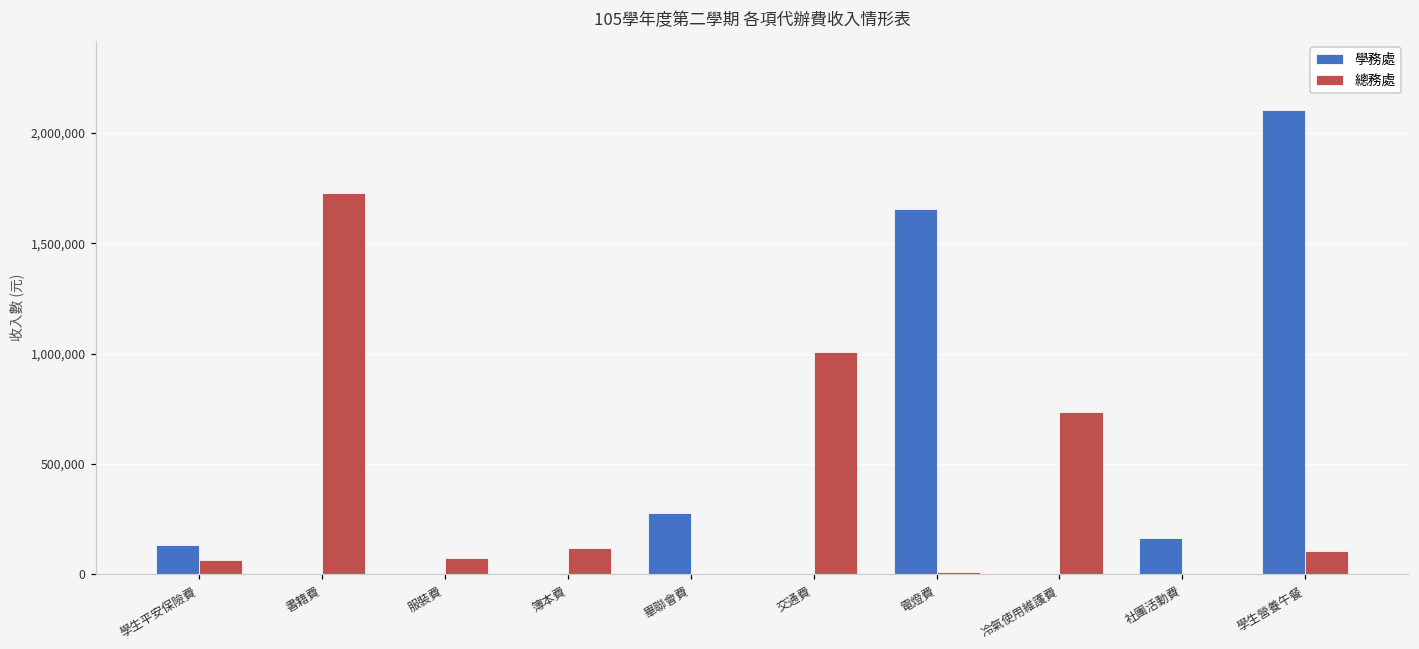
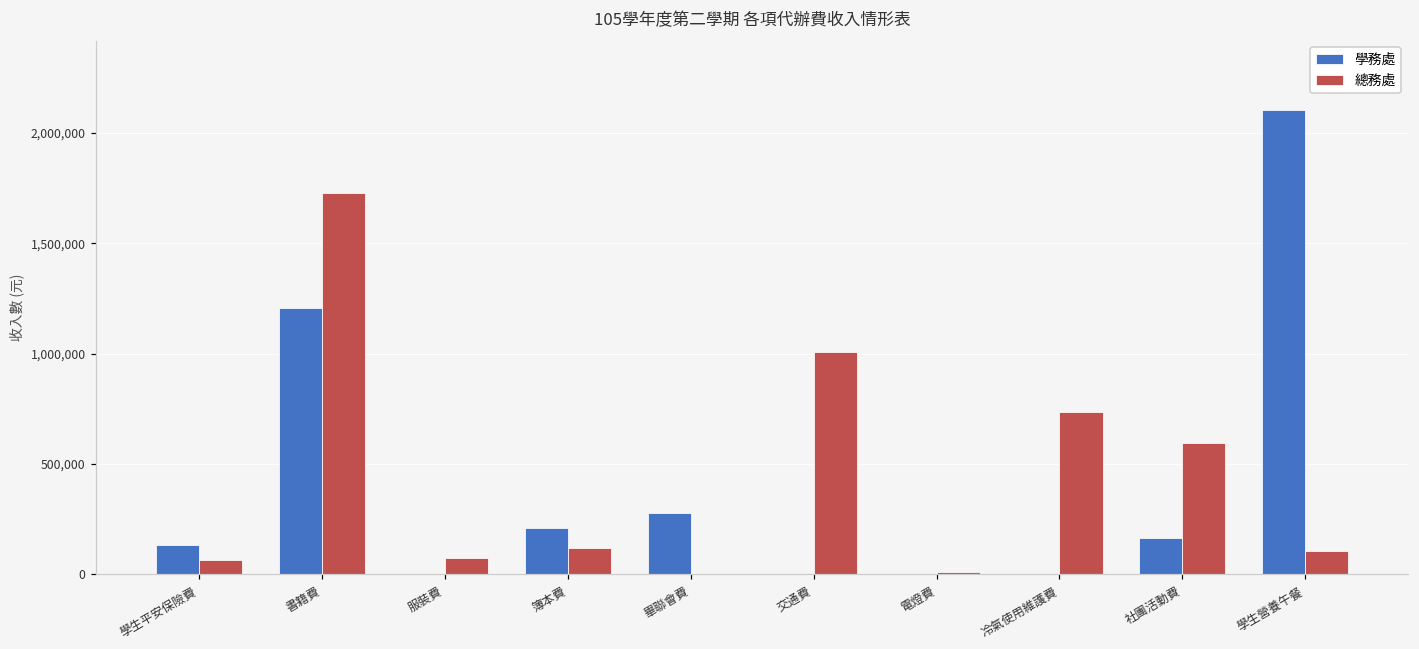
  {
    "學務處": {
      "學生平安保險費": "140,000",
-     "書籍費": "0",
+     "書籍費": "1,210,000",
      "服裝費": "0",
-     "簿本費": "0",
+     "簿本費": "210,000",
      "畢聯會費": "280,000",
      "交通費": "0",
-     "電燈費": "1,650,000",
+     "電燈費": "0",
      "冷氣使用維護費": "0",
      "社團活動費": "160,000",
      "學生營養午餐": "2,100,000"
    },
    "總務處": {
      "學生平安保險費": "70,000",
      "書籍費": "1,730,000",
      "服裝費": "80,000",
      "簿本費": "120,000",
      "畢聯會費": "0",
      "交通費": "1,010,000",
      "電燈費": "10,000",
      "冷氣使用維護費": "730,000",
-     "社團活動費": "0",
+     "社團活動費": "590,000",
      "學生營養午餐": "110,000"
    }
  }
